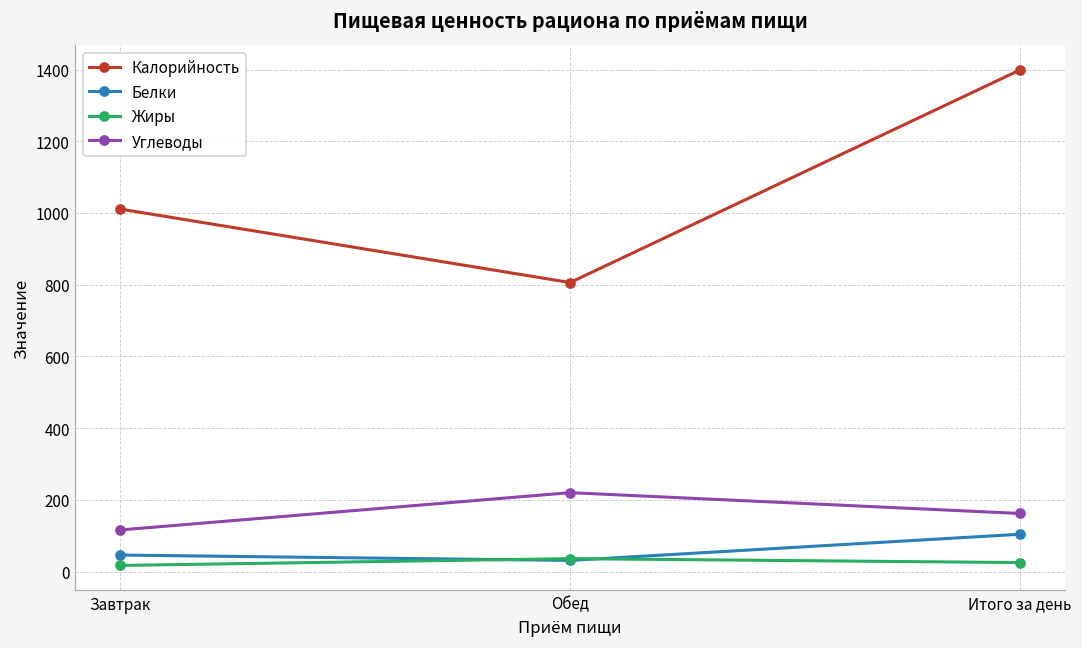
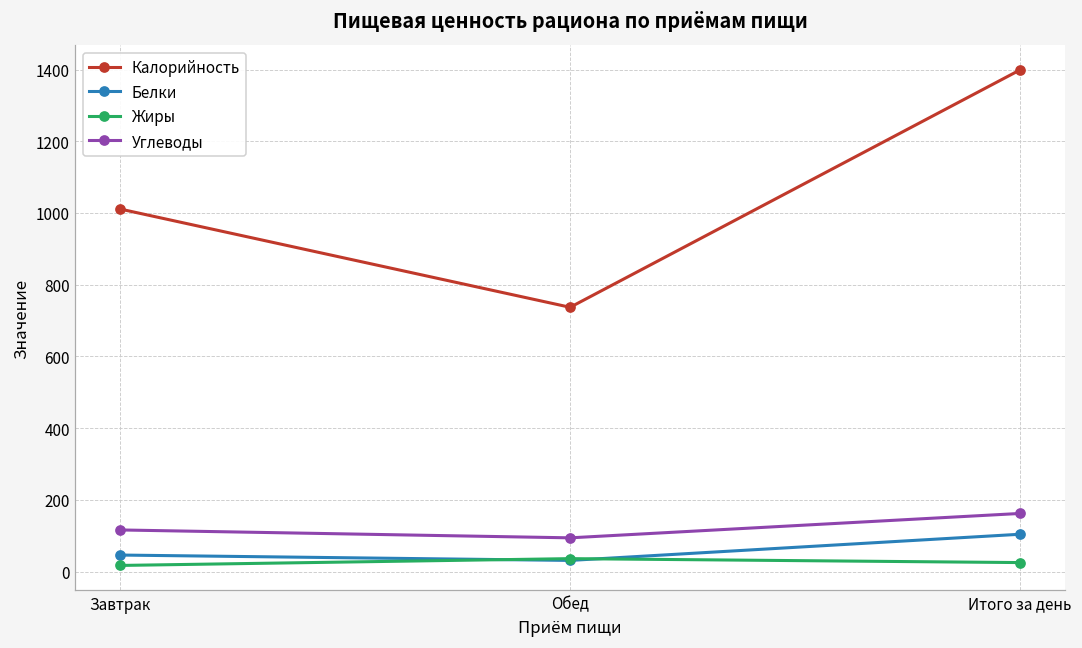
  {
    "Калорийность": {
      "Завтрак": 1010,
-     "Обед": 810,
+     "Обед": 740,
      "Итого за день": 1400
    },
    "Белки": {
      "Завтрак": 50,
      "Итого за день": 100
    },
    "Жиры": {
      "Завтрак": 20,
      "Итого за день": 30
    },
    "Углеводы": {
      "Завтрак": 120,
-     "Обед": 220,
+     "Обед": 90,
      "Итого за день": 160
    }
  }
